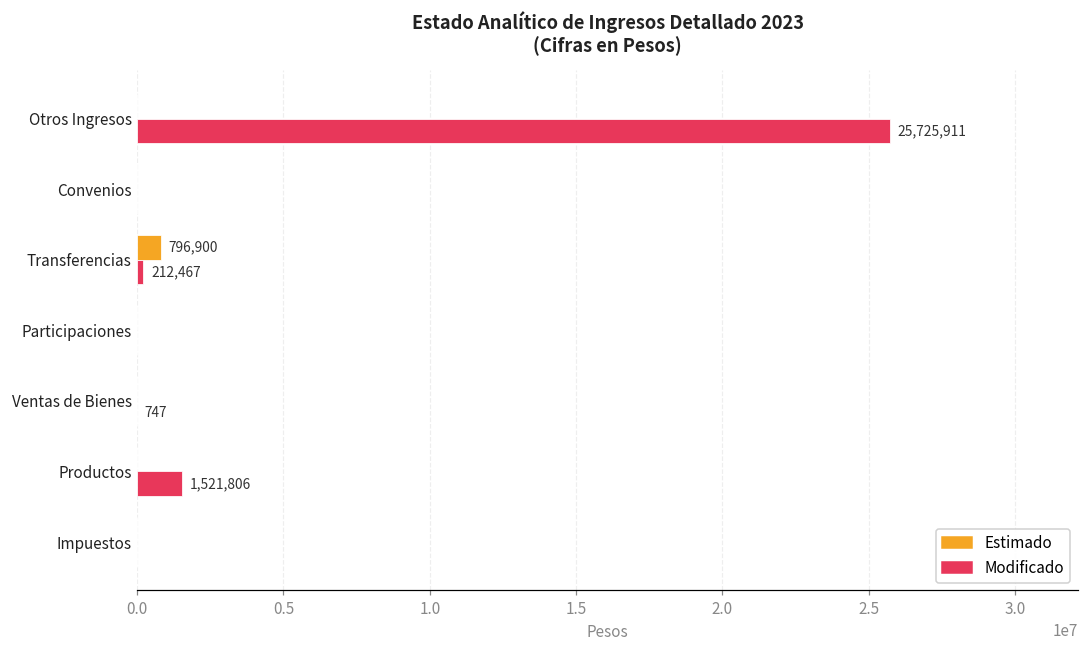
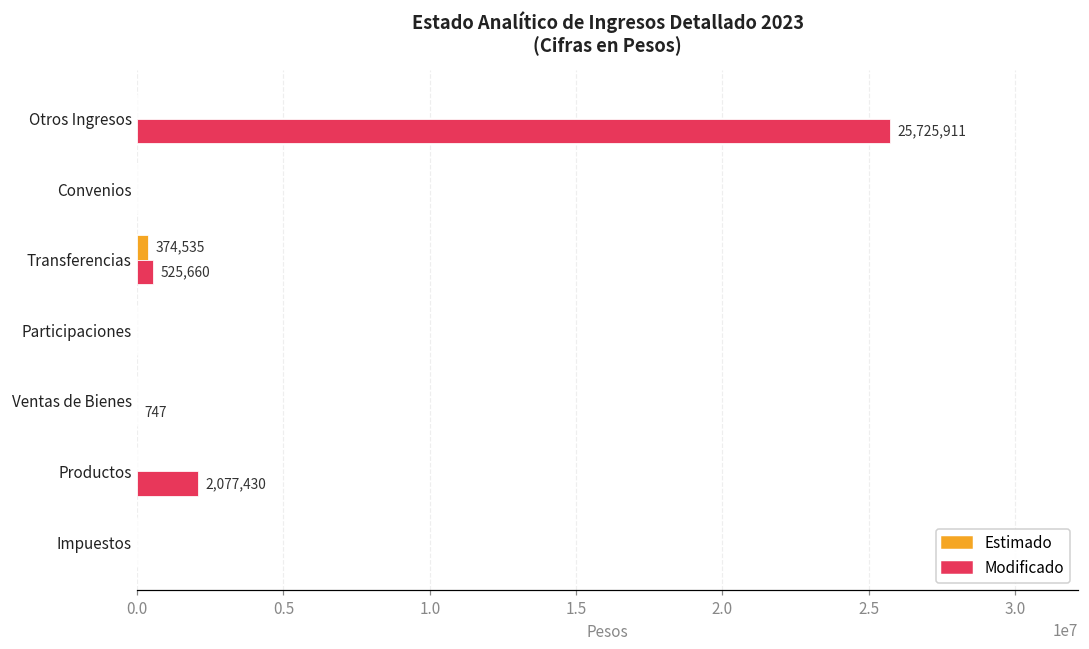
  {
    "Estimado": {
-     "Transferencias": "796,900"
+     "Transferencias": "374,535"
    },
    "Modificado": {
      "Otros Ingresos": "25,725,911",
-     "Transferencias": "212,467",
+     "Transferencias": "525,660",
      "Ventas de Bienes": "747",
-     "Productos": "1,521,806"
+     "Productos": "2,077,430"
    }
  }
